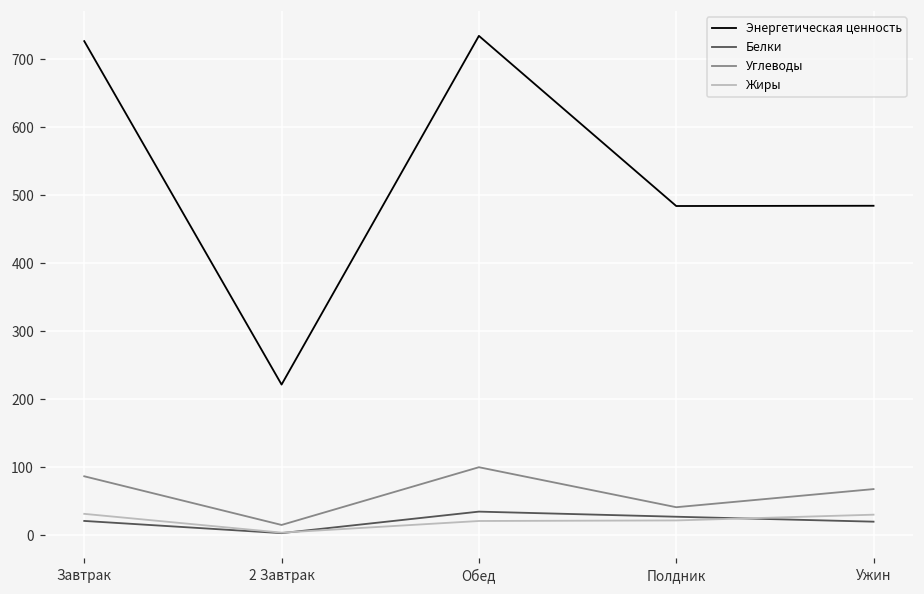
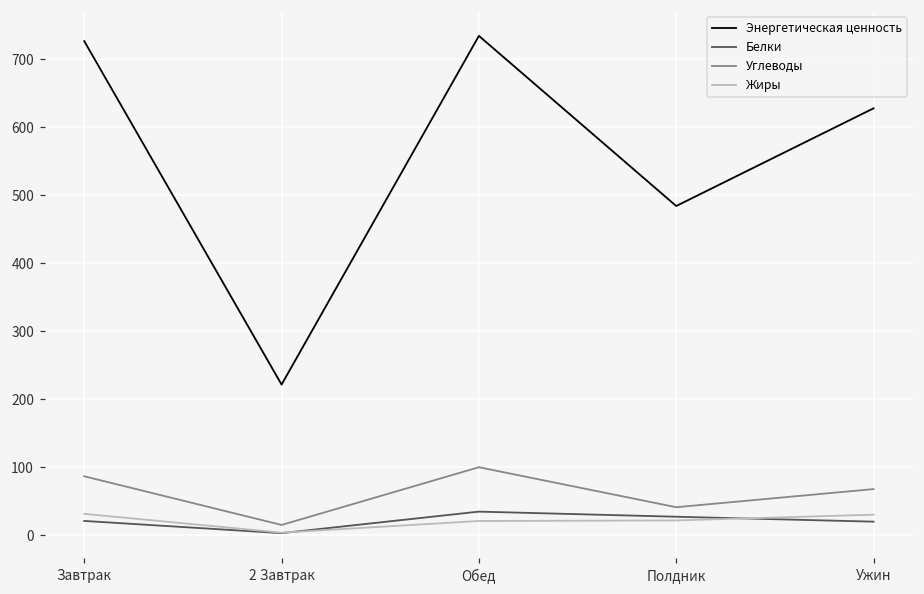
  {
    "Энергетическая ценность": {
      "Завтрак": 730,
      "2 Завтрак": 220,
      "Обед": 730,
      "Полдник": 480,
-     "Ужин": 480
+     "Ужин": 630
    },
    "Белки": {
      "Завтрак": 20,
      "Обед": 30,
      "Полдник": 30,
      "Ужин": 20
    },
    "Углеводы": {
      "Завтрак": 90,
      "2 Завтрак": 20,
      "Обед": 100,
      "Полдник": 40,
      "Ужин": 70
    },
    "Жиры": {
      "Завтрак": 30,
      "Обед": 20,
      "Полдник": 20,
      "Ужин": 30
    }
  }
